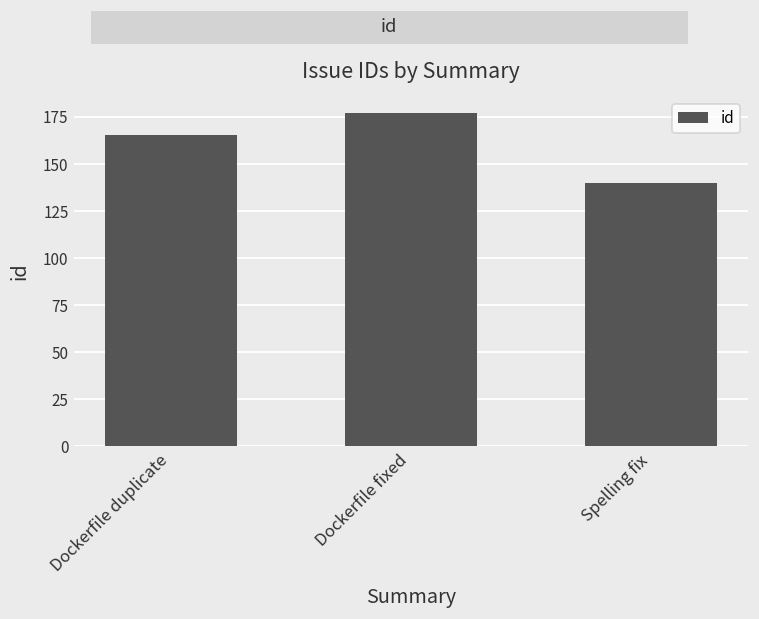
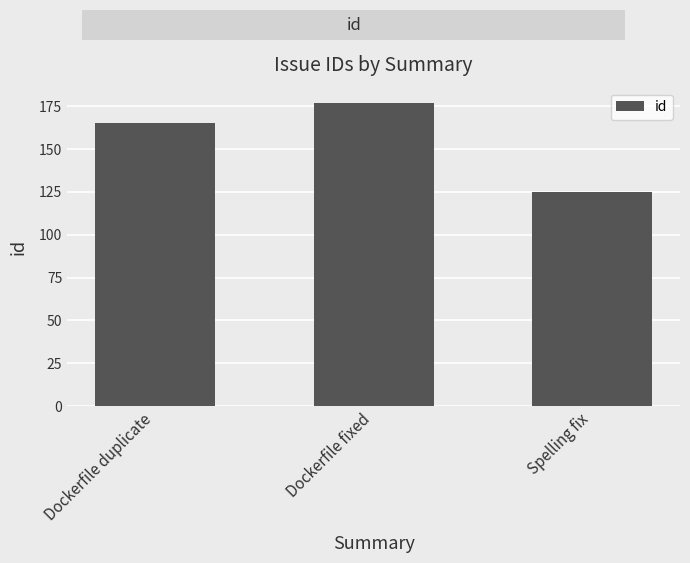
  {
    "Dockerfile duplicate": 165,
    "Dockerfile fixed": 177,
-   "Spelling fix": 140
+   "Spelling fix": 125
  }
